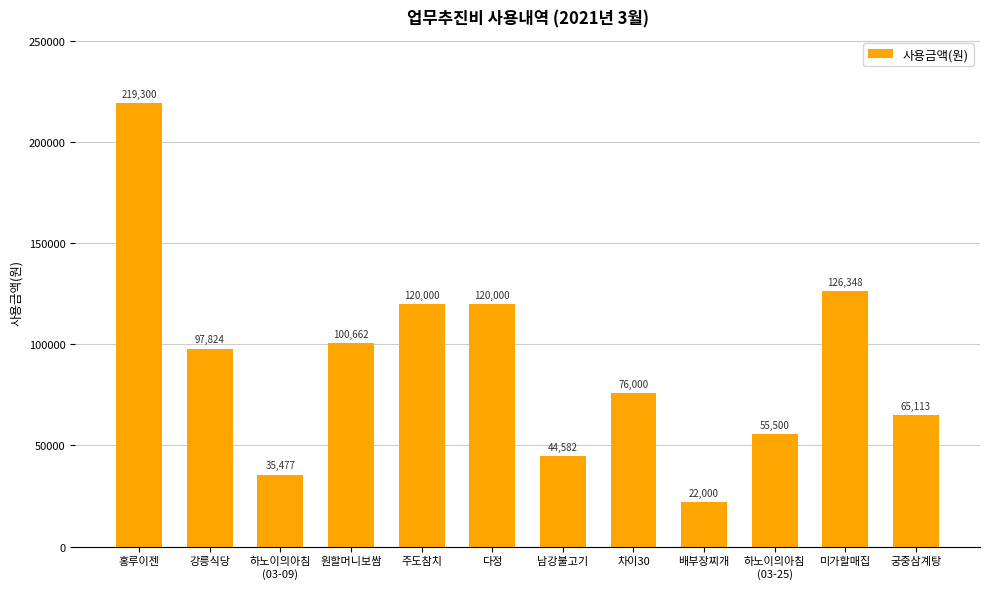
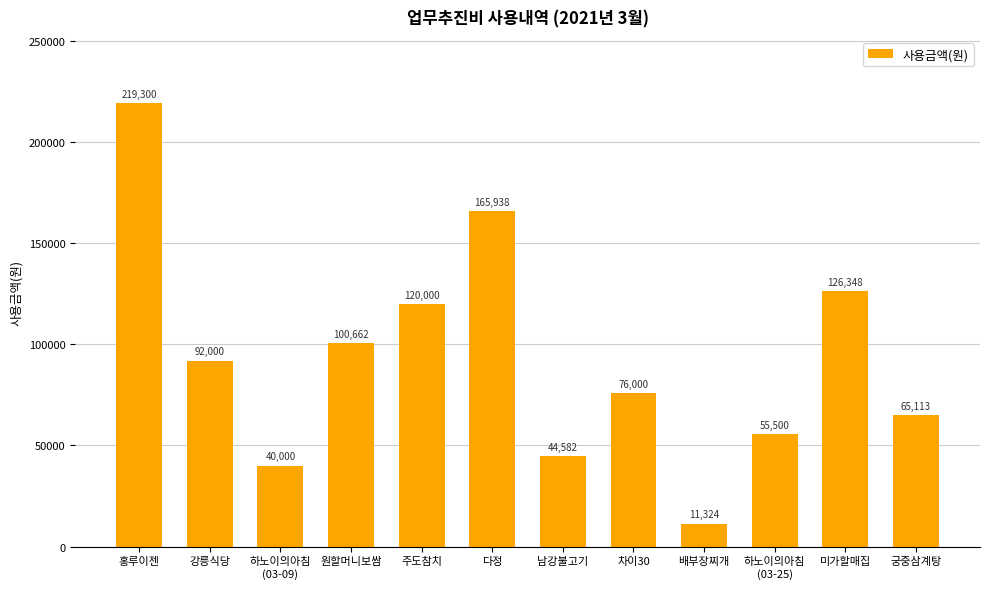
  {
    "홍루이젠": "219,300",
-   "강릉식당": "97,824",
-   "하노이의아침 (03-09)": "35,477",
+   "강릉식당": "92,000",
+   "하노이의아침 (03-09)": "40,000",
    "원할머니보쌈": "100,662",
    "주도참치": "120,000",
-   "다정": "120,000",
+   "다정": "165,938",
    "남강불고기": "44,582",
    "차이30": "76,000",
-   "배부장찌개": "22,000",
+   "배부장찌개": "11,324",
    "하노이의아침 (03-25)": "55,500",
    "미가할매집": "126,348",
    "궁중삼계탕": "65,113"
  }
